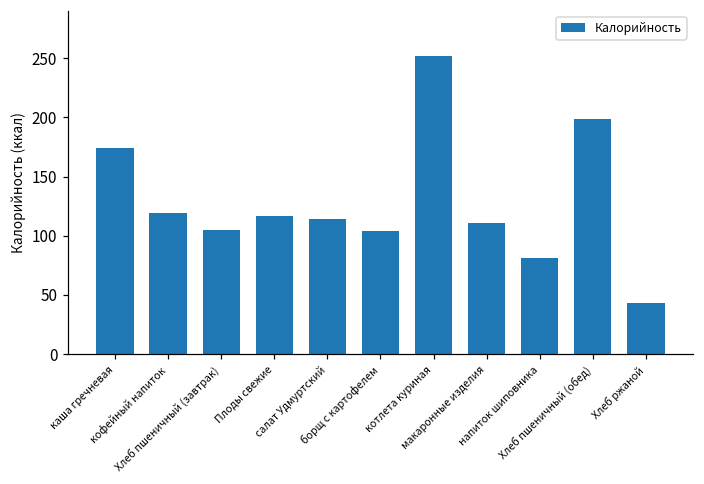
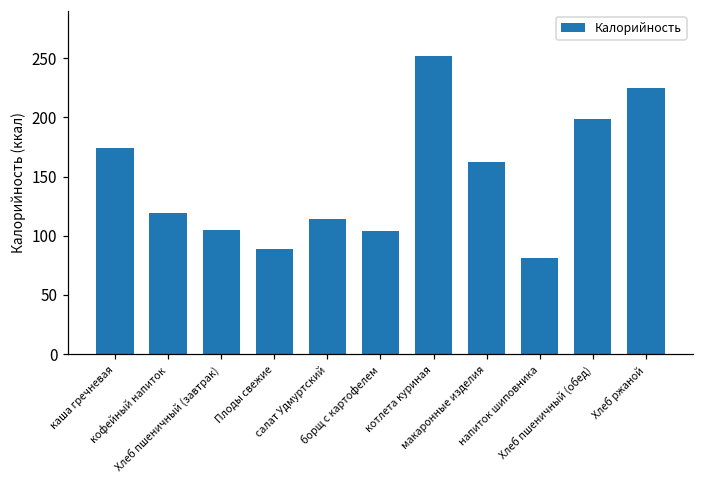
  {
    "каша гречневая": 174,
    "кофейный напиток": 119,
    "Хлеб пшеничный (завтрак)": 105,
-   "Плоды свежие": 117,
+   "Плоды свежие": 89,
    "салат Удмуртский": 114,
    "борщ с картофелем": 104,
    "котлета куриная": 252,
-   "макаронные изделия": 111,
+   "макаронные изделия": 162,
    "напиток шиповника": 81,
    "Хлеб пшеничный (обед)": 199,
-   "Хлеб ржаной": 43
+   "Хлеб ржаной": 225
  }
